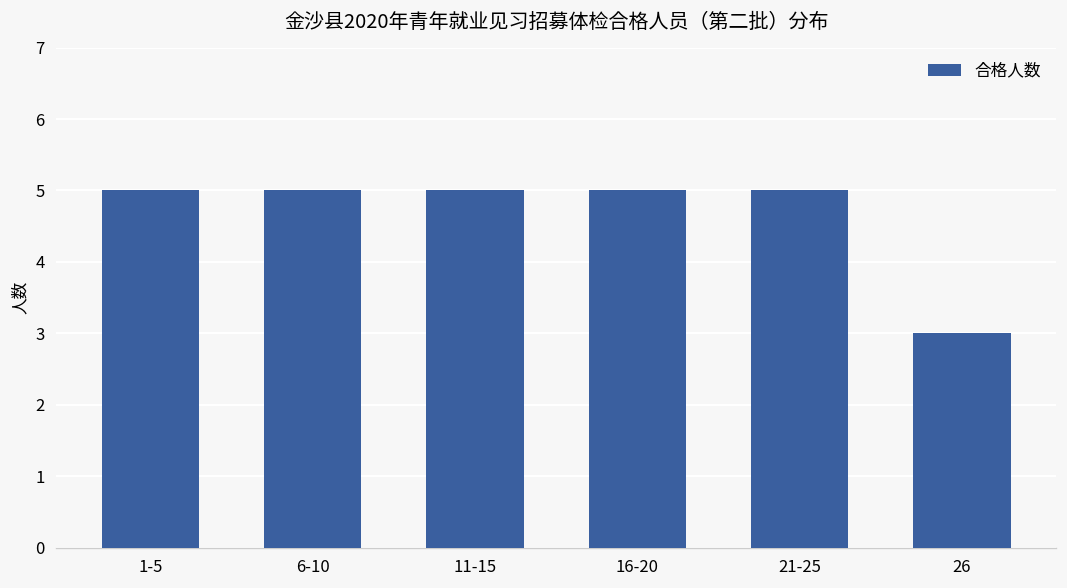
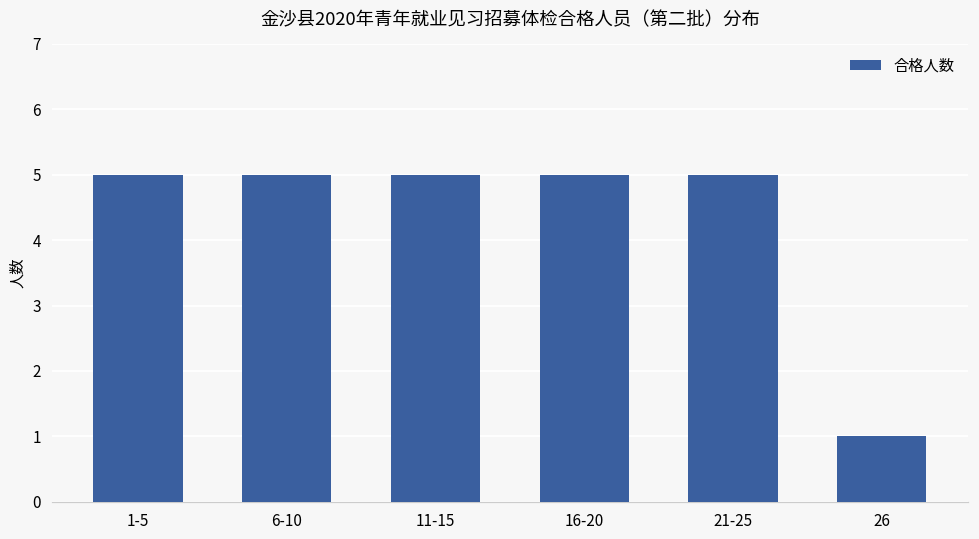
  {
    "1-5": 5,
    "6-10": 5,
    "11-15": 5,
    "16-20": 5,
    "21-25": 5,
-   "26": 3
+   "26": 1
  }
